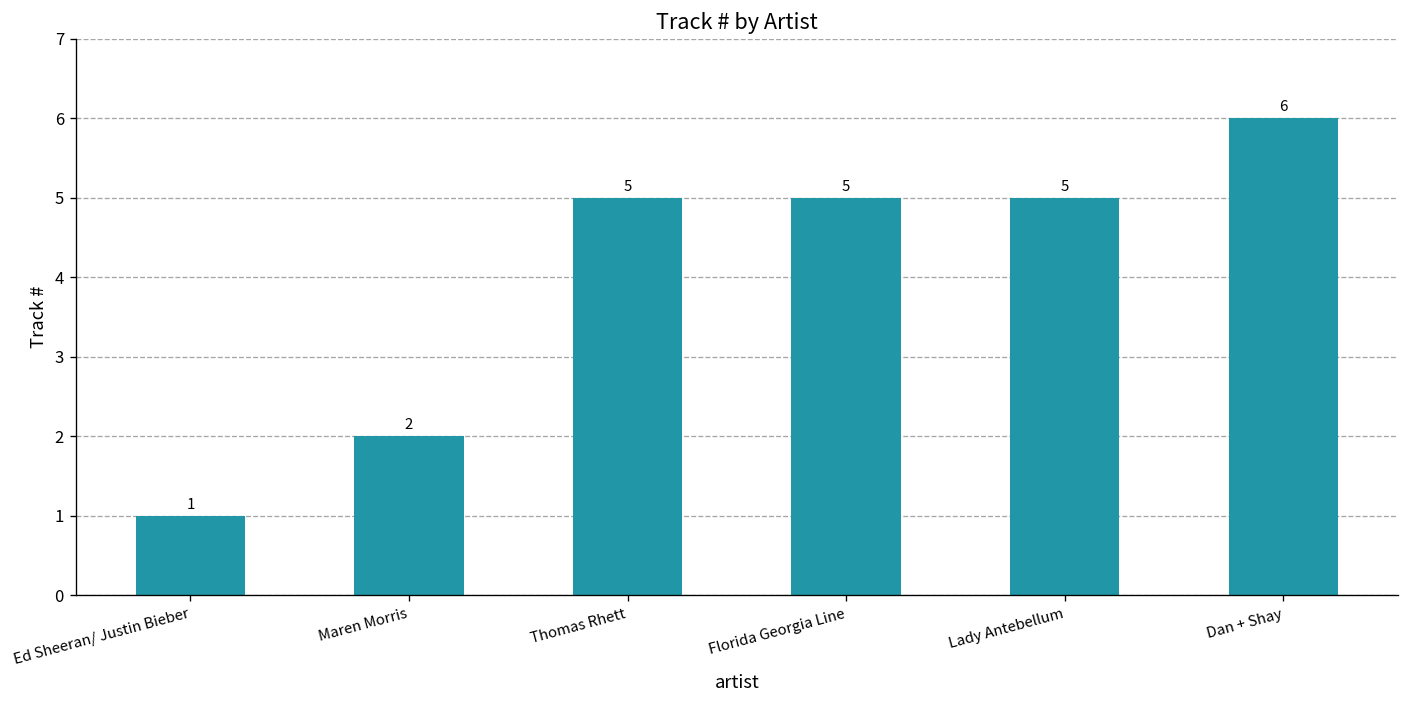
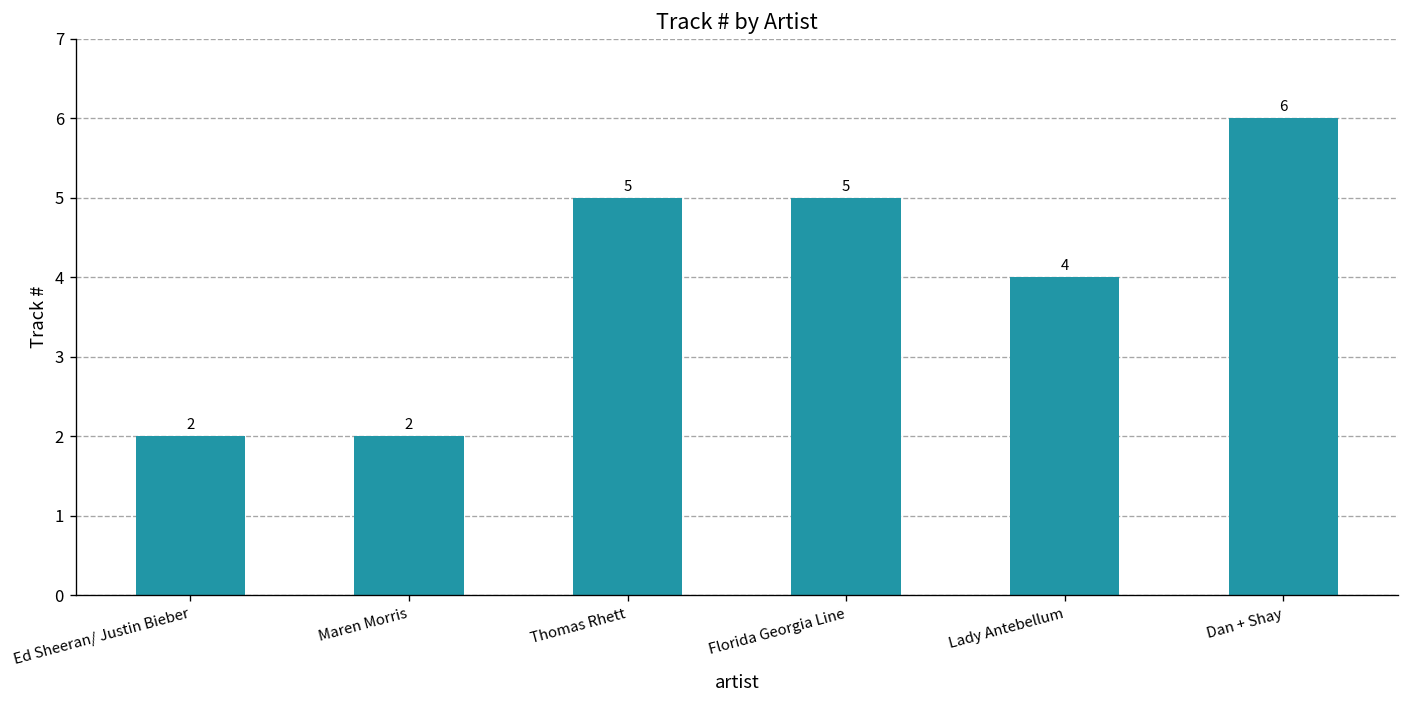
  {
-   "Ed Sheeran/ Justin Bieber": 1,
+   "Ed Sheeran/ Justin Bieber": 2,
    "Maren Morris": 2,
    "Thomas Rhett": 5,
    "Florida Georgia Line": 5,
-   "Lady Antebellum": 5,
+   "Lady Antebellum": 4,
    "Dan + Shay": 6
  }
